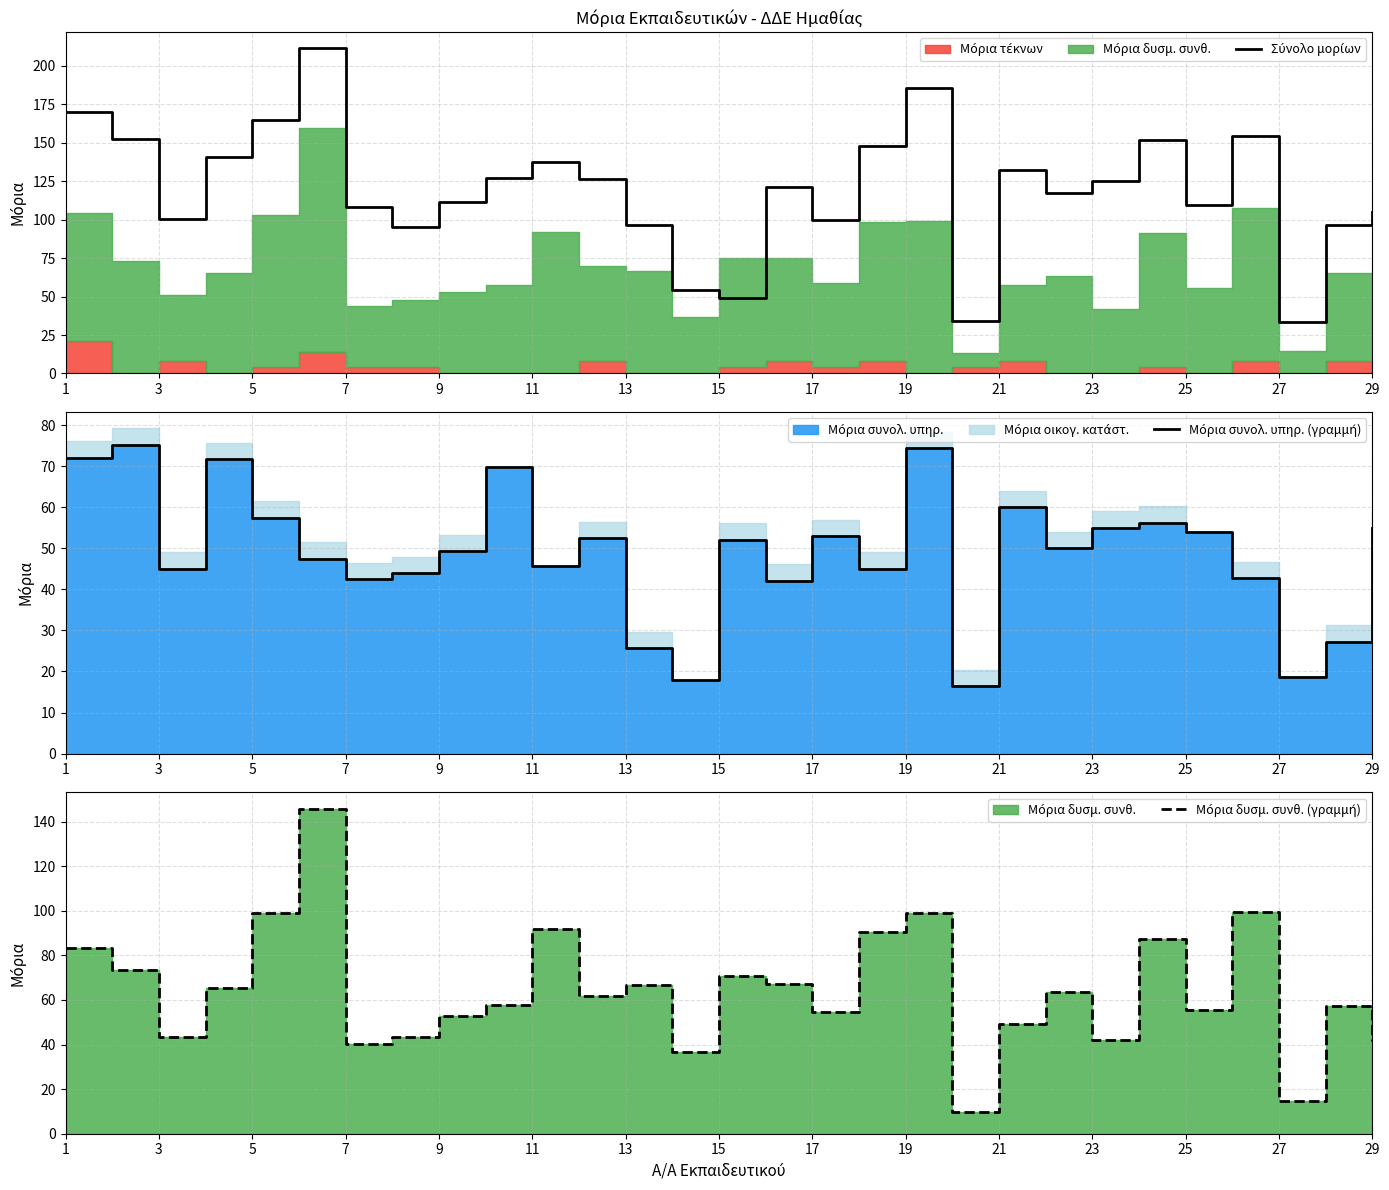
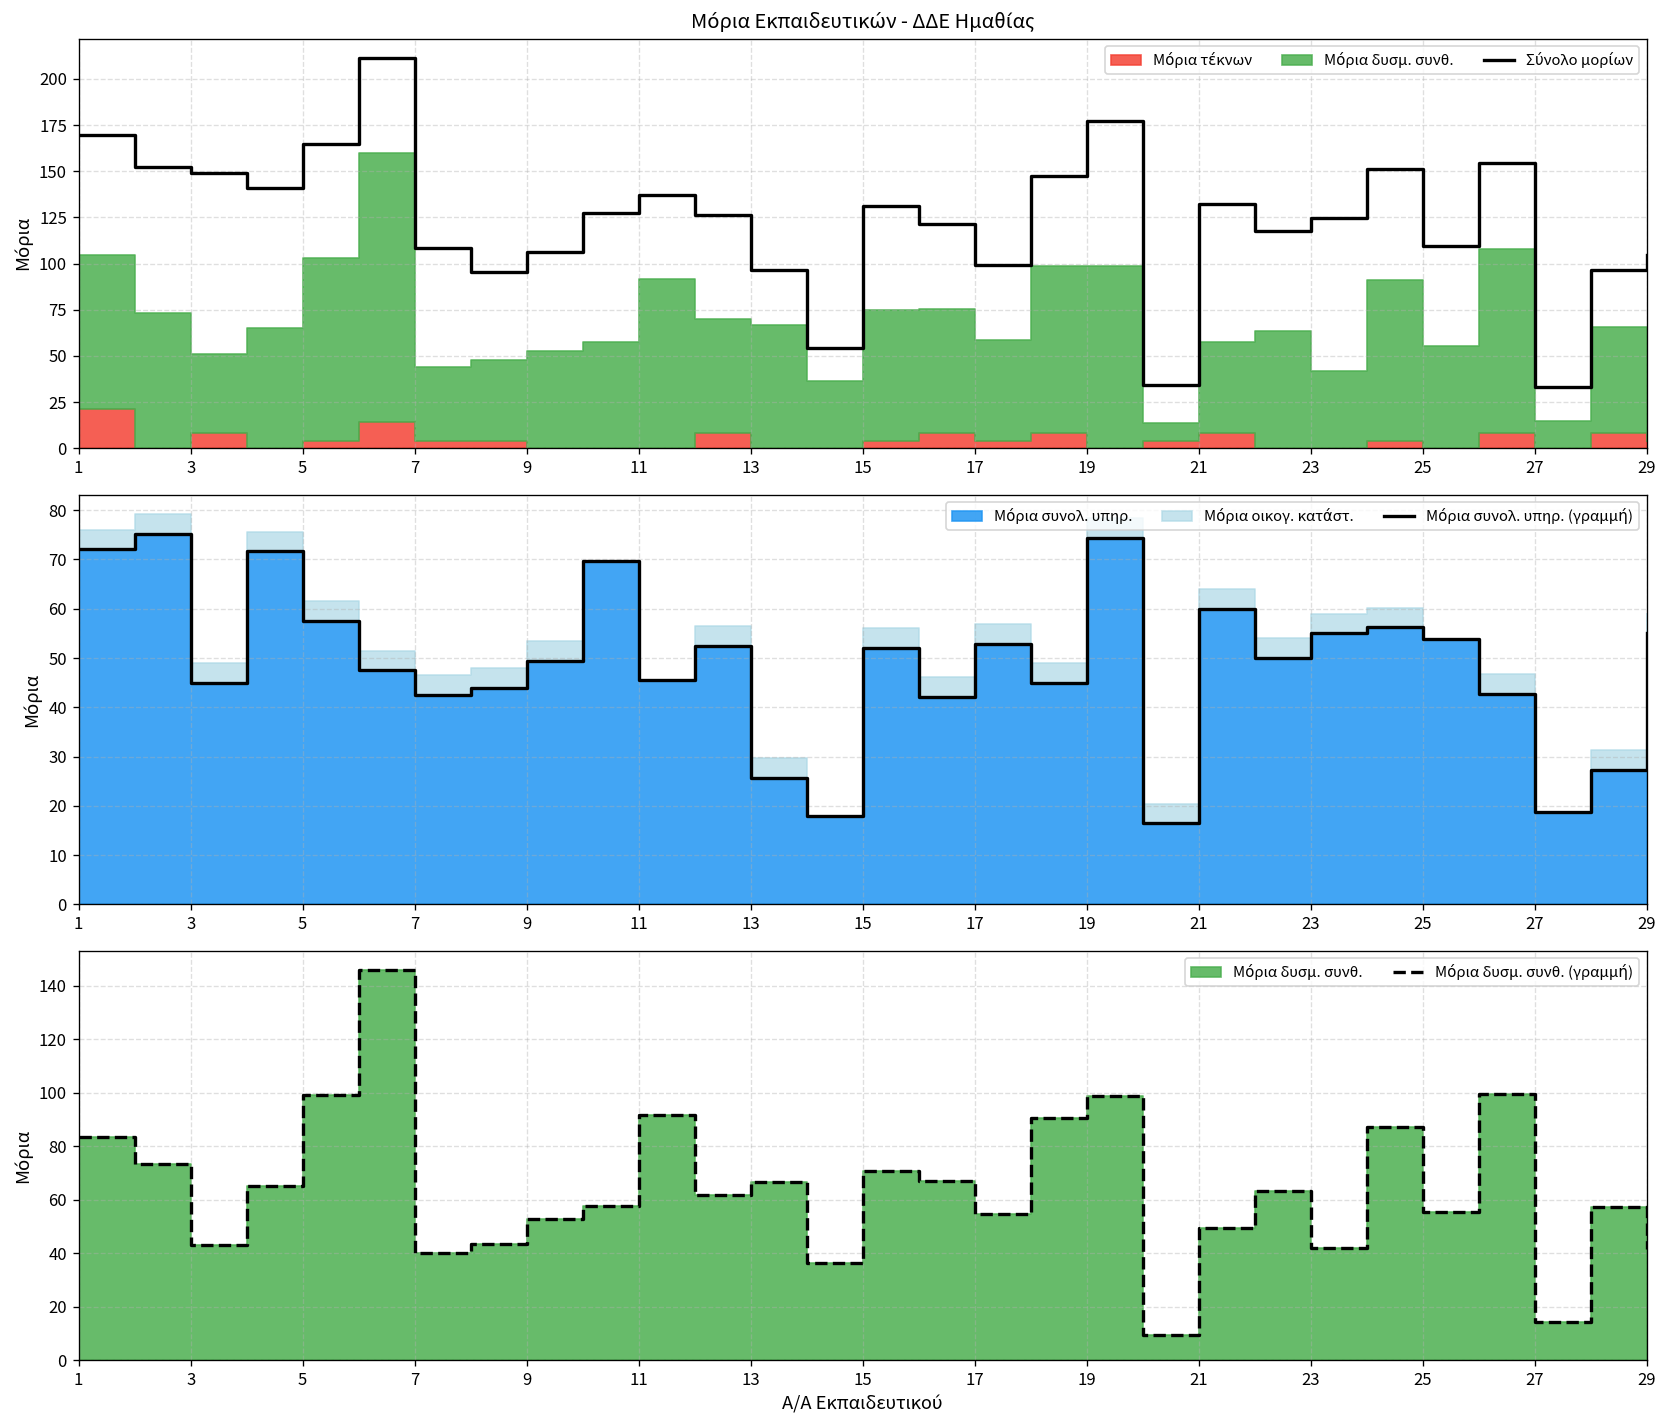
  {
    "Μόρια Εκπαιδευτικών - ΔΔΕ Ημαθίας": {
      "Σύνολο μορίων": {
        "1": 170,
-       "3": 100,
+       "3": 149,
        "5": 165,
        "7": 108,
-       "9": 111,
+       "9": 106,
        "11": 137,
        "13": 96,
-       "15": 49,
+       "15": 131,
        "17": 99,
-       "19": 186,
+       "19": 177,
        "21": 132,
        "23": 125,
        "25": 109,
        "27": 33,
        "29": 105
      }
    }
  }
